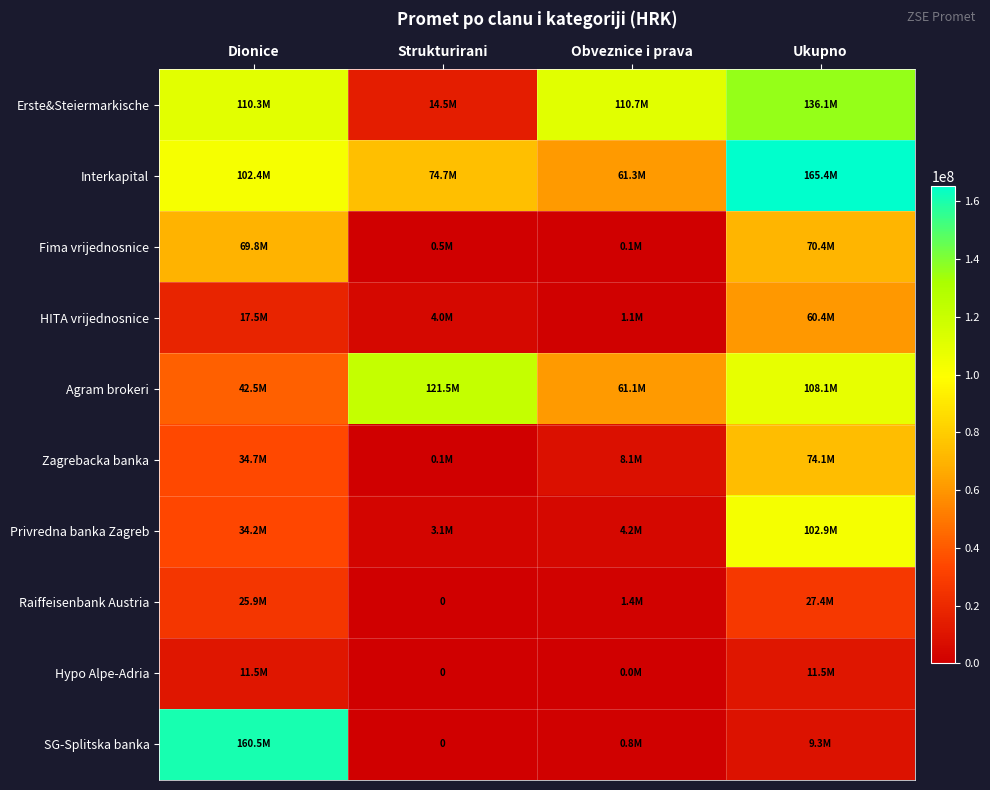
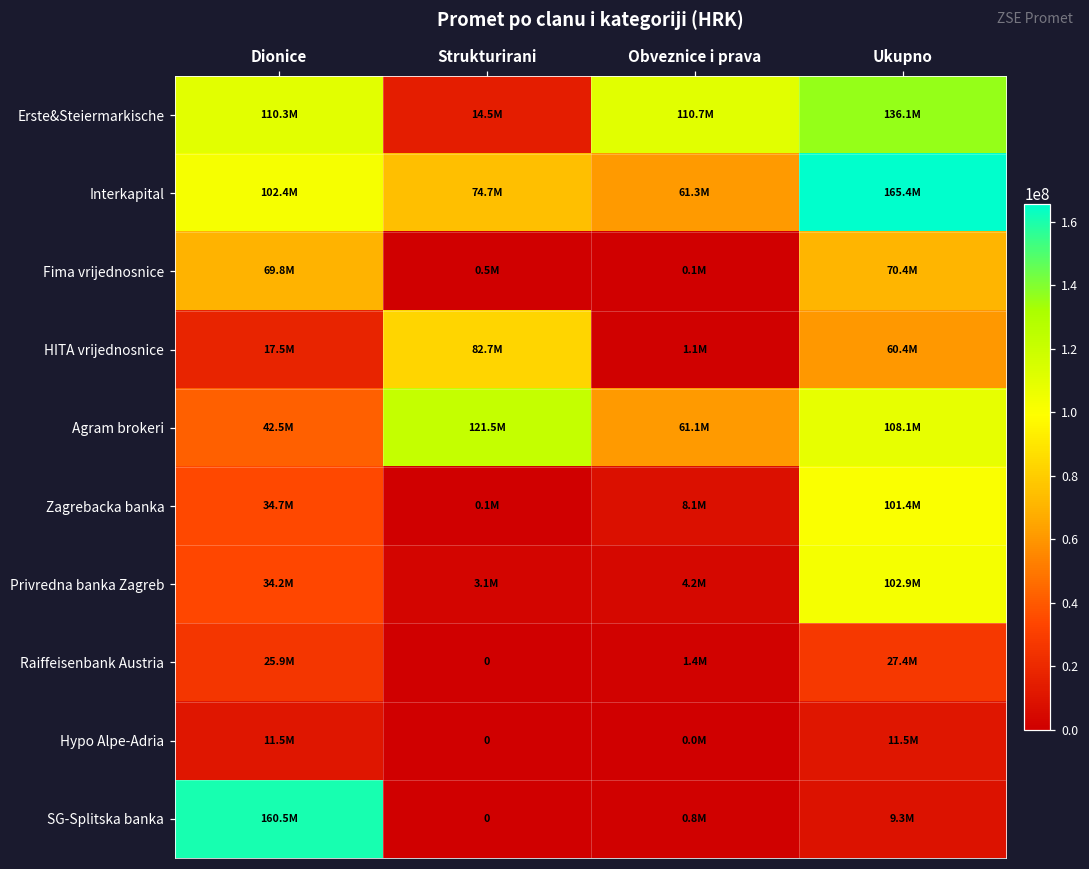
  {
    "Erste&Steiermarkische": {
      "Dionice": "110.3M",
      "Strukturirani": "14.5M",
      "Obveznice i prava": "110.7M",
      "Ukupno": "136.1M"
    },
    "Interkapital": {
      "Dionice": "102.4M",
      "Strukturirani": "74.7M",
      "Obveznice i prava": "61.3M",
      "Ukupno": "165.4M"
    },
    "Fima vrijednosnice": {
      "Dionice": "69.8M",
      "Strukturirani": "0.5M",
      "Obveznice i prava": "0.1M",
      "Ukupno": "70.4M"
    },
    "HITA vrijednosnice": {
      "Dionice": "17.5M",
-     "Strukturirani": "4.0M",
+     "Strukturirani": "82.7M",
      "Obveznice i prava": "1.1M",
      "Ukupno": "60.4M"
    },
    "Agram brokeri": {
      "Dionice": "42.5M",
      "Strukturirani": "121.5M",
      "Obveznice i prava": "61.1M",
      "Ukupno": "108.1M"
    },
    "Zagrebacka banka": {
      "Dionice": "34.7M",
      "Strukturirani": "0.1M",
      "Obveznice i prava": "8.1M",
-     "Ukupno": "74.1M"
+     "Ukupno": "101.4M"
    },
    "Privredna banka Zagreb": {
      "Dionice": "34.2M",
      "Strukturirani": "3.1M",
      "Obveznice i prava": "4.2M",
      "Ukupno": "102.9M"
    },
    "Raiffeisenbank Austria": {
      "Dionice": "25.9M",
      "Strukturirani": "0",
      "Obveznice i prava": "1.4M",
      "Ukupno": "27.4M"
    },
    "Hypo Alpe-Adria": {
      "Dionice": "11.5M",
      "Strukturirani": "0",
      "Obveznice i prava": "0.0M",
      "Ukupno": "11.5M"
    },
    "SG-Splitska banka": {
      "Dionice": "160.5M",
      "Strukturirani": "0",
      "Obveznice i prava": "0.8M",
      "Ukupno": "9.3M"
    }
  }
